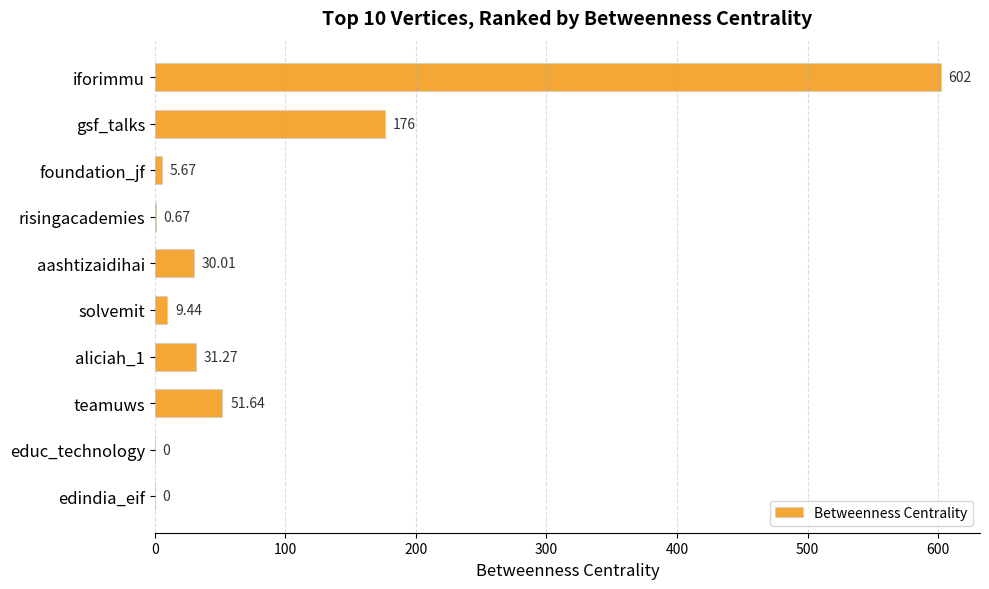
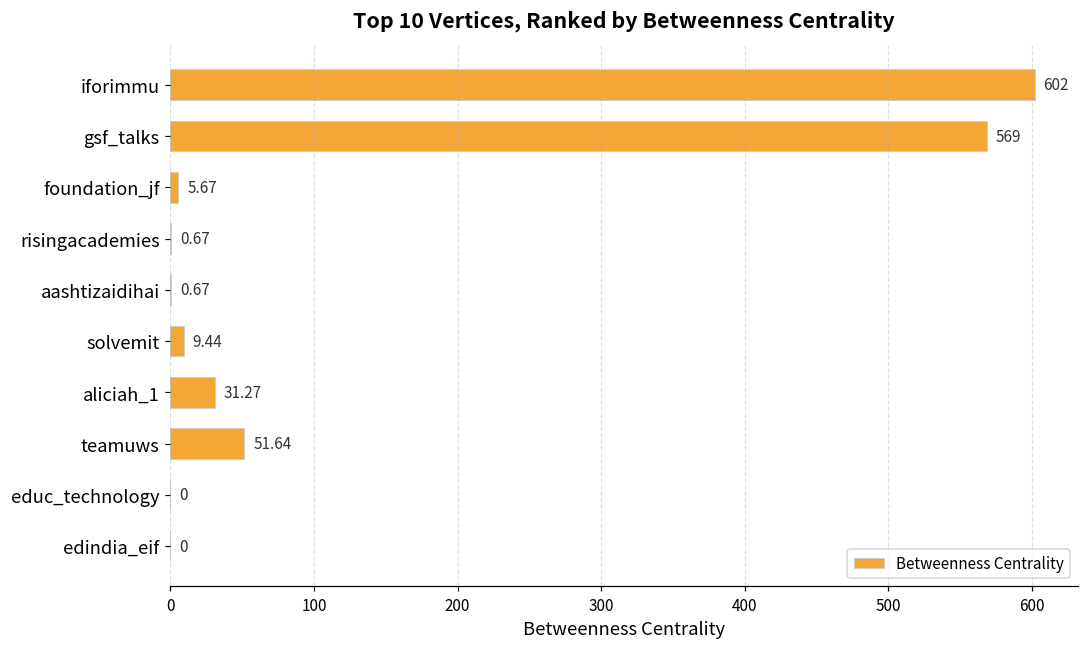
  {
    "iforimmu": 602,
-   "gsf_talks": 176,
+   "gsf_talks": 569,
    "foundation_jf": 5.67,
    "risingacademies": 0.67,
-   "aashtizaidihai": 30.01,
+   "aashtizaidihai": 0.67,
    "solvemit": 9.44,
    "aliciah_1": 31.27,
    "teamuws": 51.64,
    "educ_technology": 0,
    "edindia_eif": 0
  }
